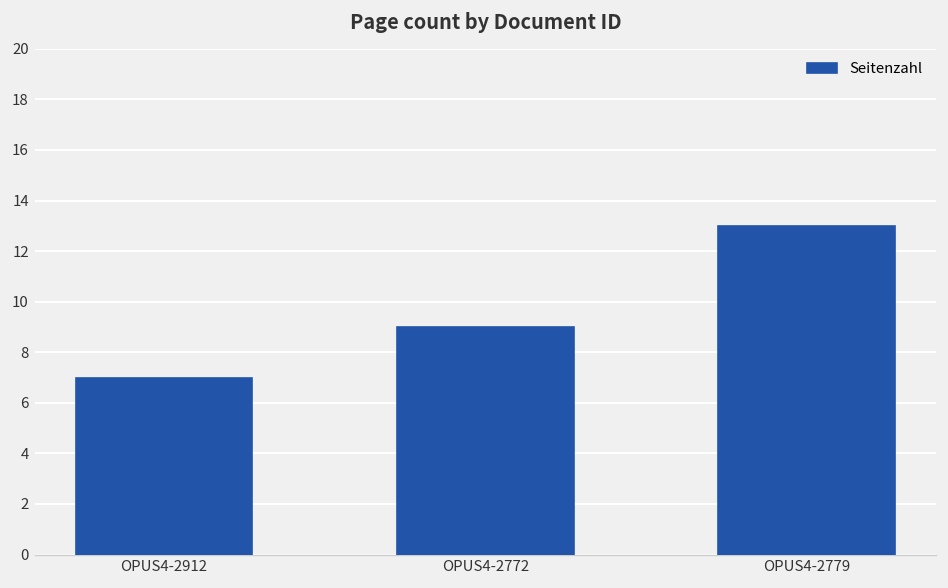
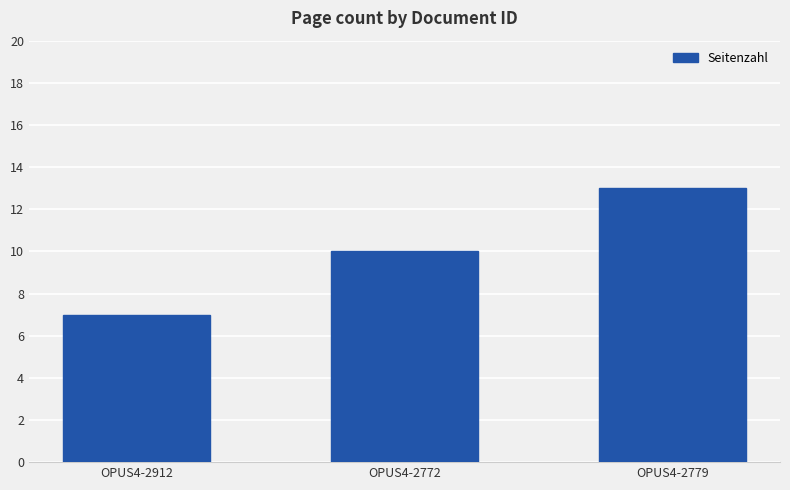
  {
    "OPUS4-2912": 7,
-   "OPUS4-2772": 9,
+   "OPUS4-2772": 10,
    "OPUS4-2779": 13
  }
